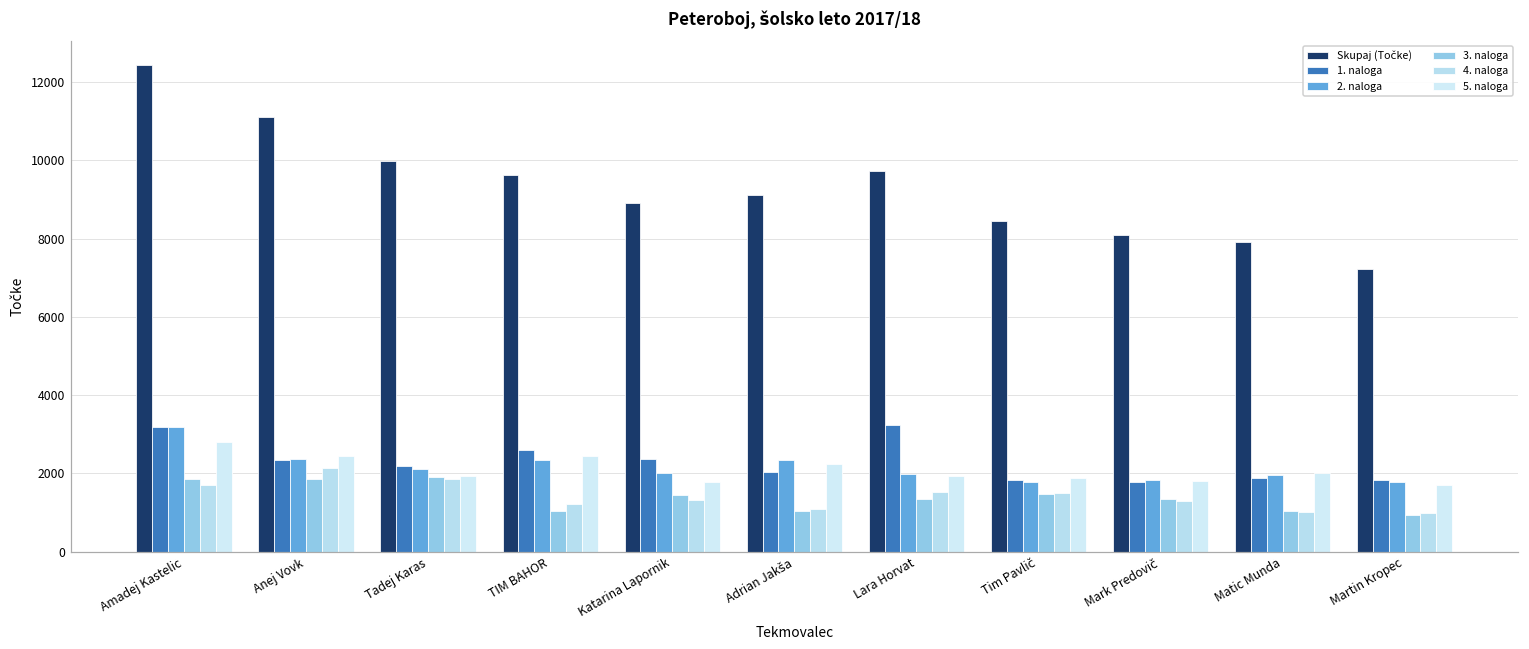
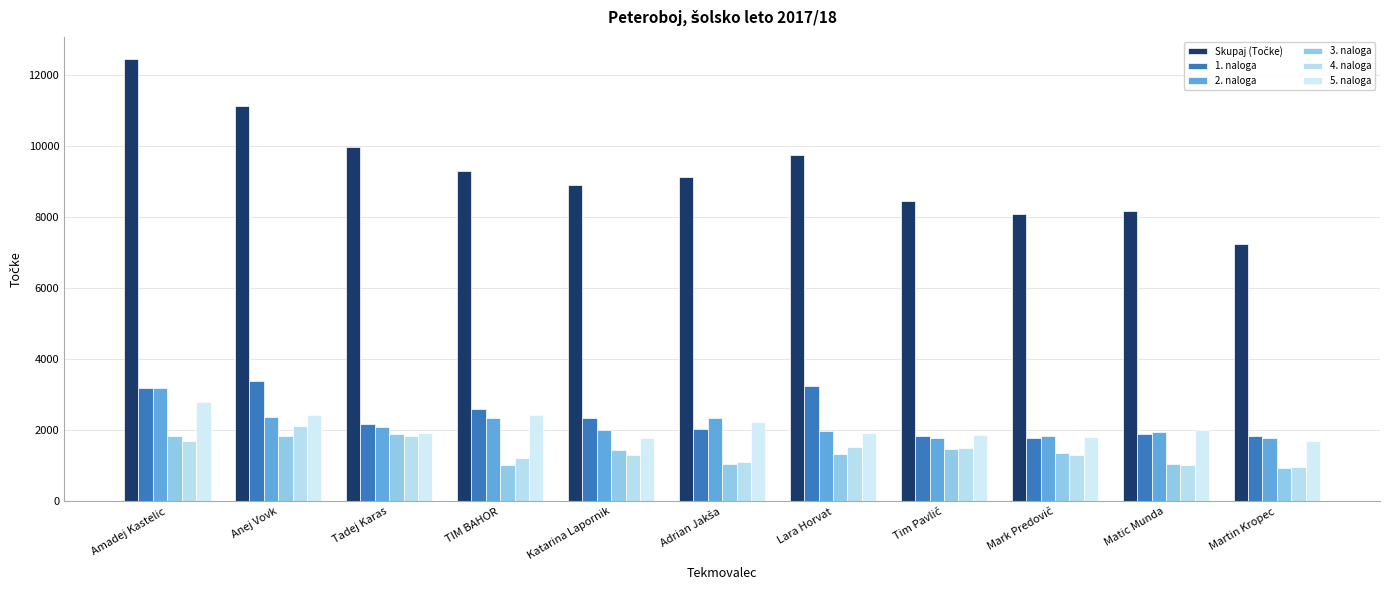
  {
    "Skupaj (Točke)": {
      "Amadej Kastelic": 12400,
      "Anej Vovk": 11100,
      "Tadej Karas": 10000,
-     "TIM BAHOR": 9600,
+     "TIM BAHOR": 9300,
      "Katarina Lapornik": 8900,
      "Adrian Jakša": 9100,
      "Lara Horvat": 9700,
      "Tim Pavlič": 8500,
      "Mark Predovič": 8100,
-     "Matic Munda": 7900,
+     "Matic Munda": 8200,
      "Martin Kropec": 7200
    },
    "1. naloga": {
      "Amadej Kastelic": 3200,
-     "Anej Vovk": 2300,
+     "Anej Vovk": 3400,
      "Tadej Karas": 2200,
      "TIM BAHOR": 2600,
      "Katarina Lapornik": 2400,
      "Adrian Jakša": 2000,
      "Lara Horvat": 3200,
      "Tim Pavlič": 1800,
      "Mark Predovič": 1800,
      "Matic Munda": 1900,
      "Martin Kropec": 1800
    }
  }
